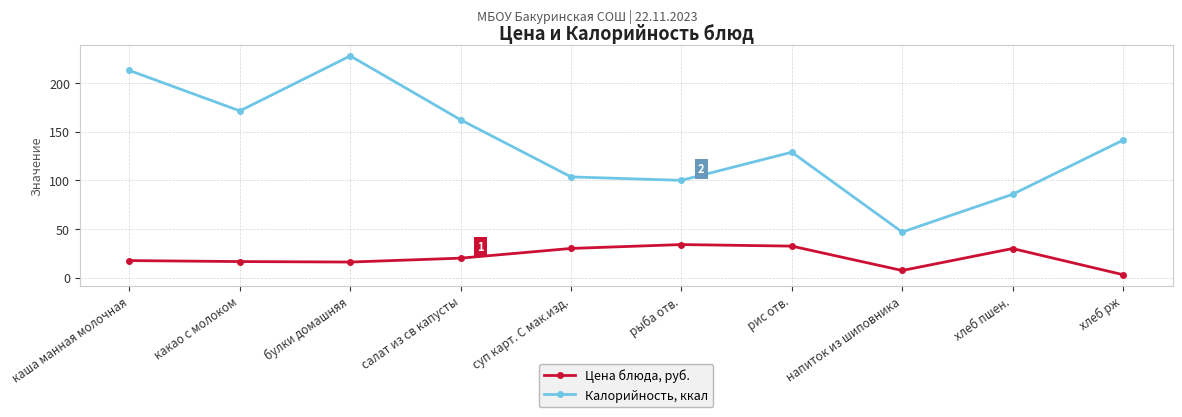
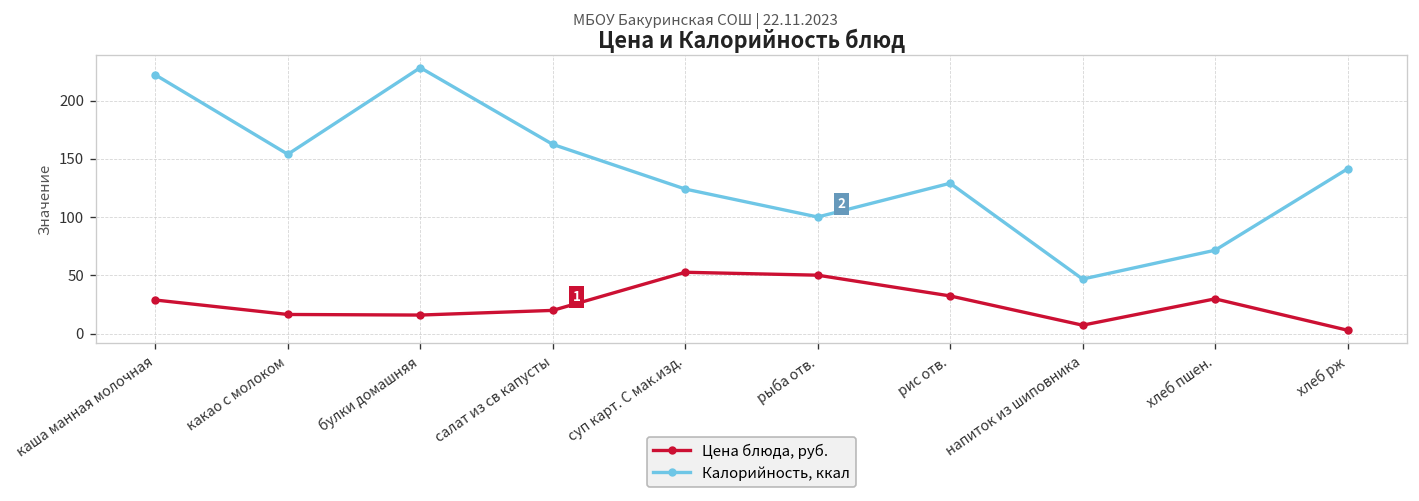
  {
    "Цена блюда, руб.": {
-     "каша манная молочная": 20,
+     "каша манная молочная": 30,
      "какао с молоком": 20,
      "булки домашняя": 20,
-     "суп карт. С мак.изд.": 30,
-     "рыба отв.": 30,
+     "суп карт. С мак.изд.": 50,
+     "рыба отв.": 50,
      "рис отв.": 30,
      "напиток из шиповника": 10,
      "хлеб пшен.": 30,
      "хлеб рж": 0
    },
    "Калорийность, ккал": {
-     "каша манная молочная": 210,
-     "какао с молоком": 170,
+     "каша манная молочная": 220,
+     "какао с молоком": 150,
      "булки домашняя": 230,
      "салат из св капусты": 160,
-     "суп карт. С мак.изд.": 100,
+     "суп карт. С мак.изд.": 120,
      "рис отв.": 130,
      "напиток из шиповника": 50,
-     "хлеб пшен.": 90,
+     "хлеб пшен.": 70,
      "хлеб рж": 140
    }
  }
